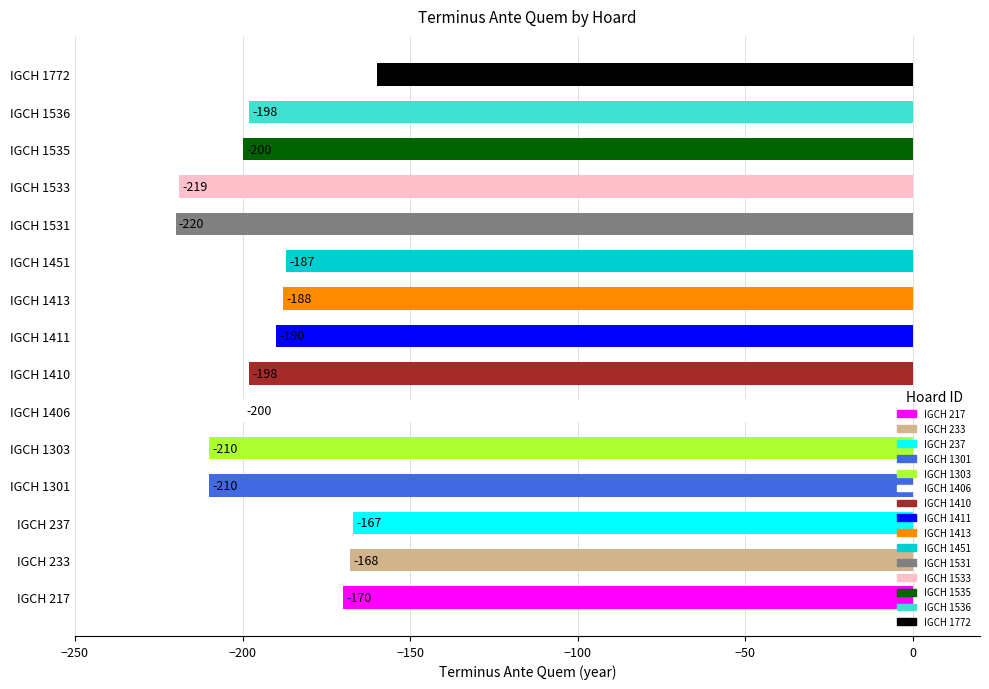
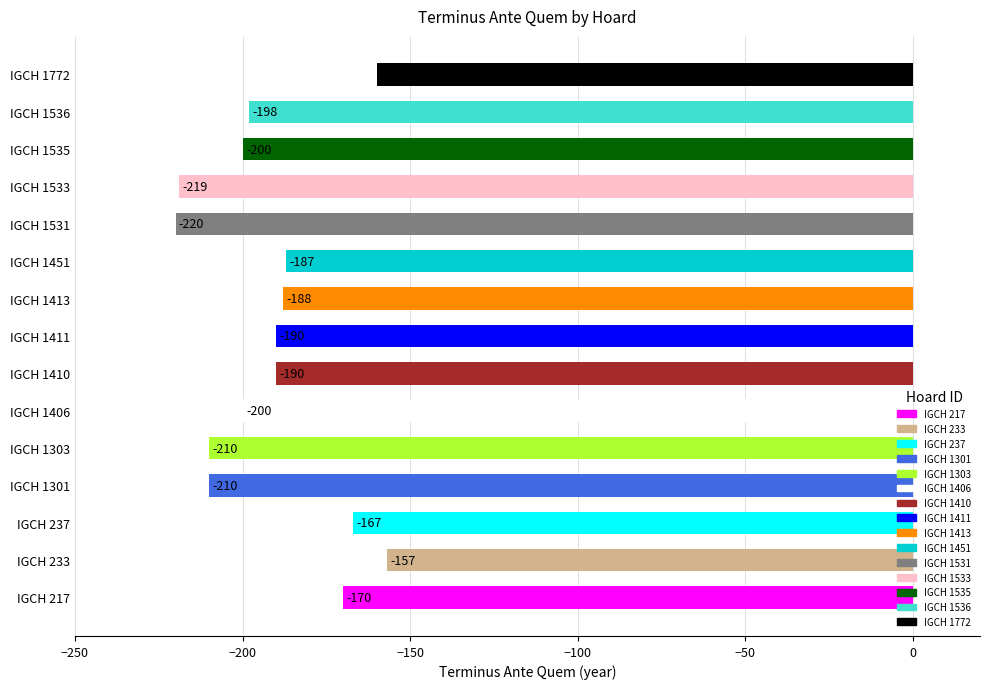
  {
    "IGCH 1536": -198,
    "IGCH 1535": -200,
    "IGCH 1533": -219,
    "IGCH 1531": -220,
    "IGCH 1451": -187,
    "IGCH 1413": -188,
    "IGCH 1411": -190,
-   "IGCH 1410": -198,
+   "IGCH 1410": -190,
    "IGCH 1406": -200,
    "IGCH 1303": -210,
    "IGCH 1301": -210,
    "IGCH 237": -167,
-   "IGCH 233": -168,
+   "IGCH 233": -157,
    "IGCH 217": -170
  }
